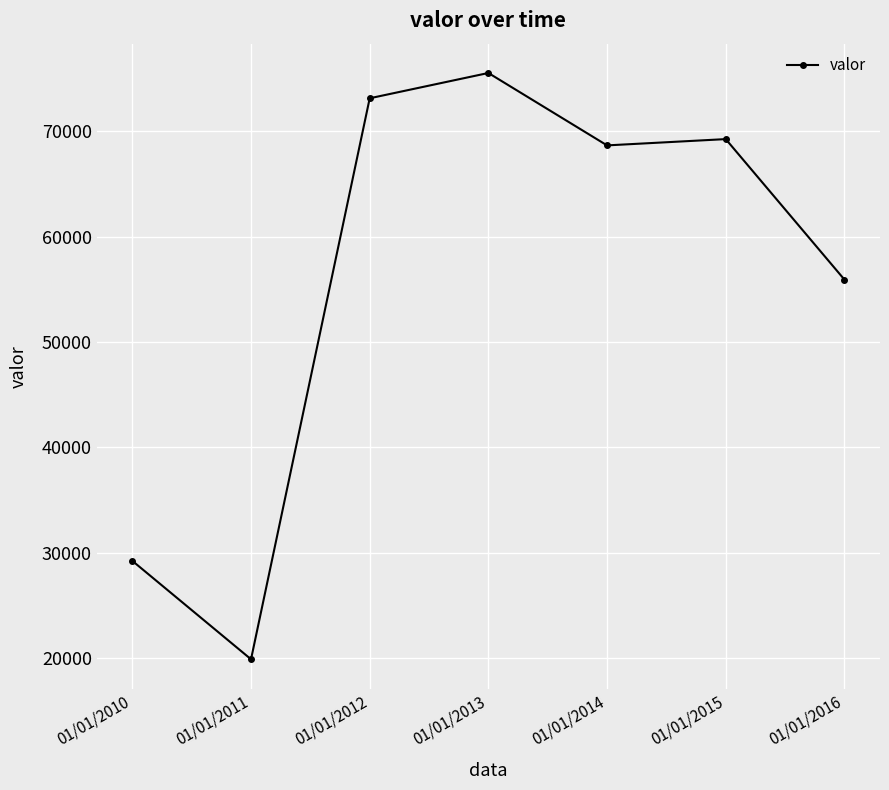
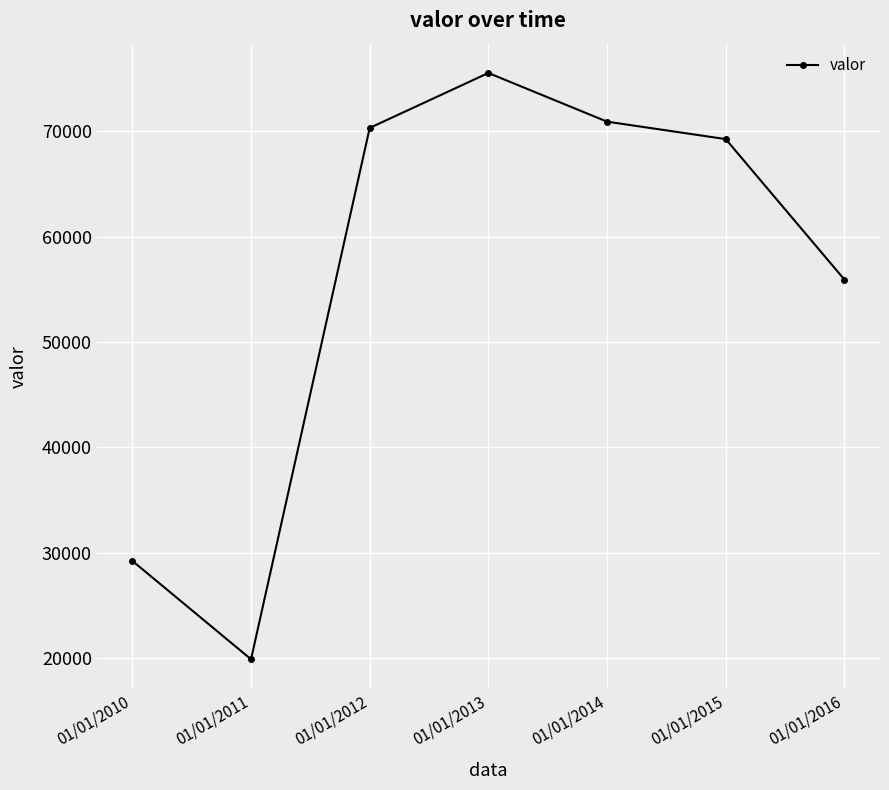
  {
    "01/01/2010": 29200,
    "01/01/2011": 19900,
-   "01/01/2012": 73100,
+   "01/01/2012": 70300,
    "01/01/2013": 75500,
-   "01/01/2014": 68700,
+   "01/01/2014": 70900,
    "01/01/2015": 69300,
    "01/01/2016": 55900
  }
